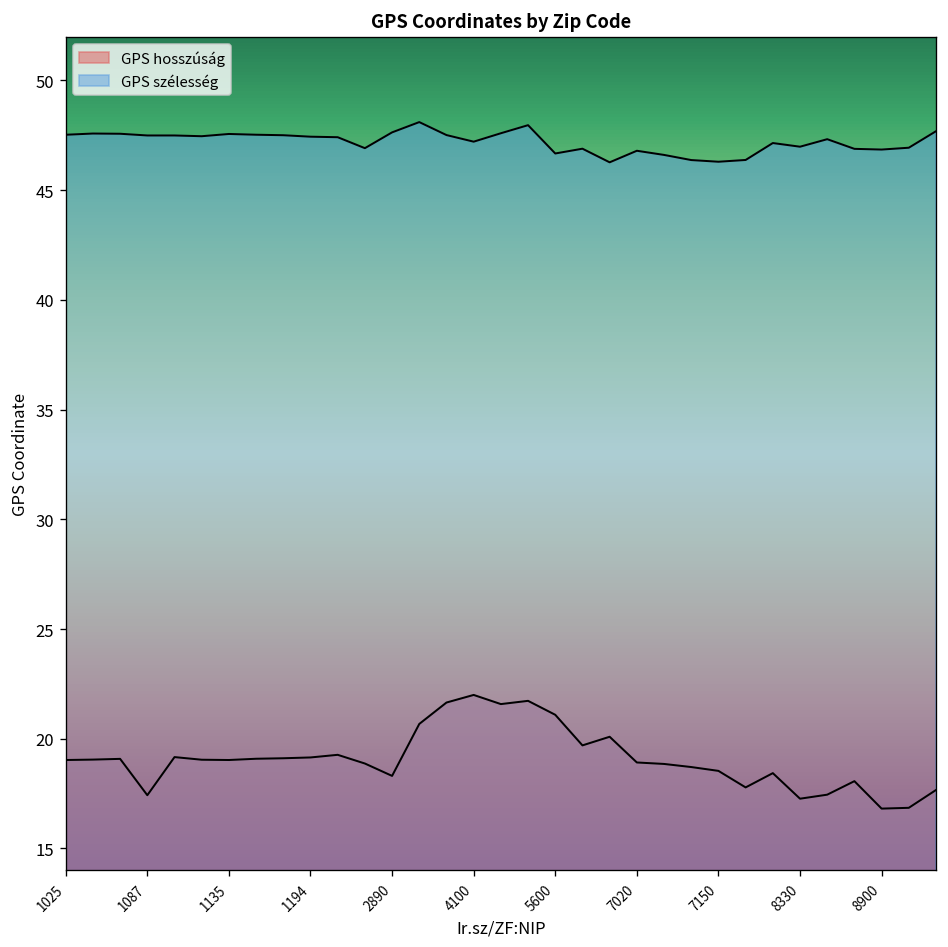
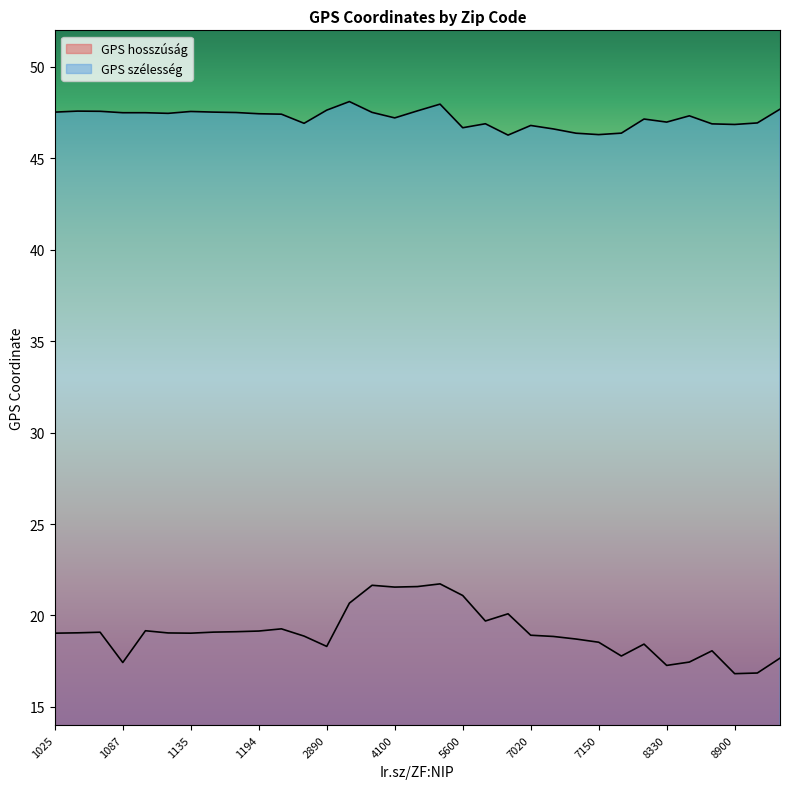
  {
    "GPS hosszúság": {
      "1087": 17.4,
-     "4100": 22.0
+     "4100": 21.6
    },
    "GPS szélesség": {
      "1087": 47.5,
      "4100": 47.2
    }
  }
